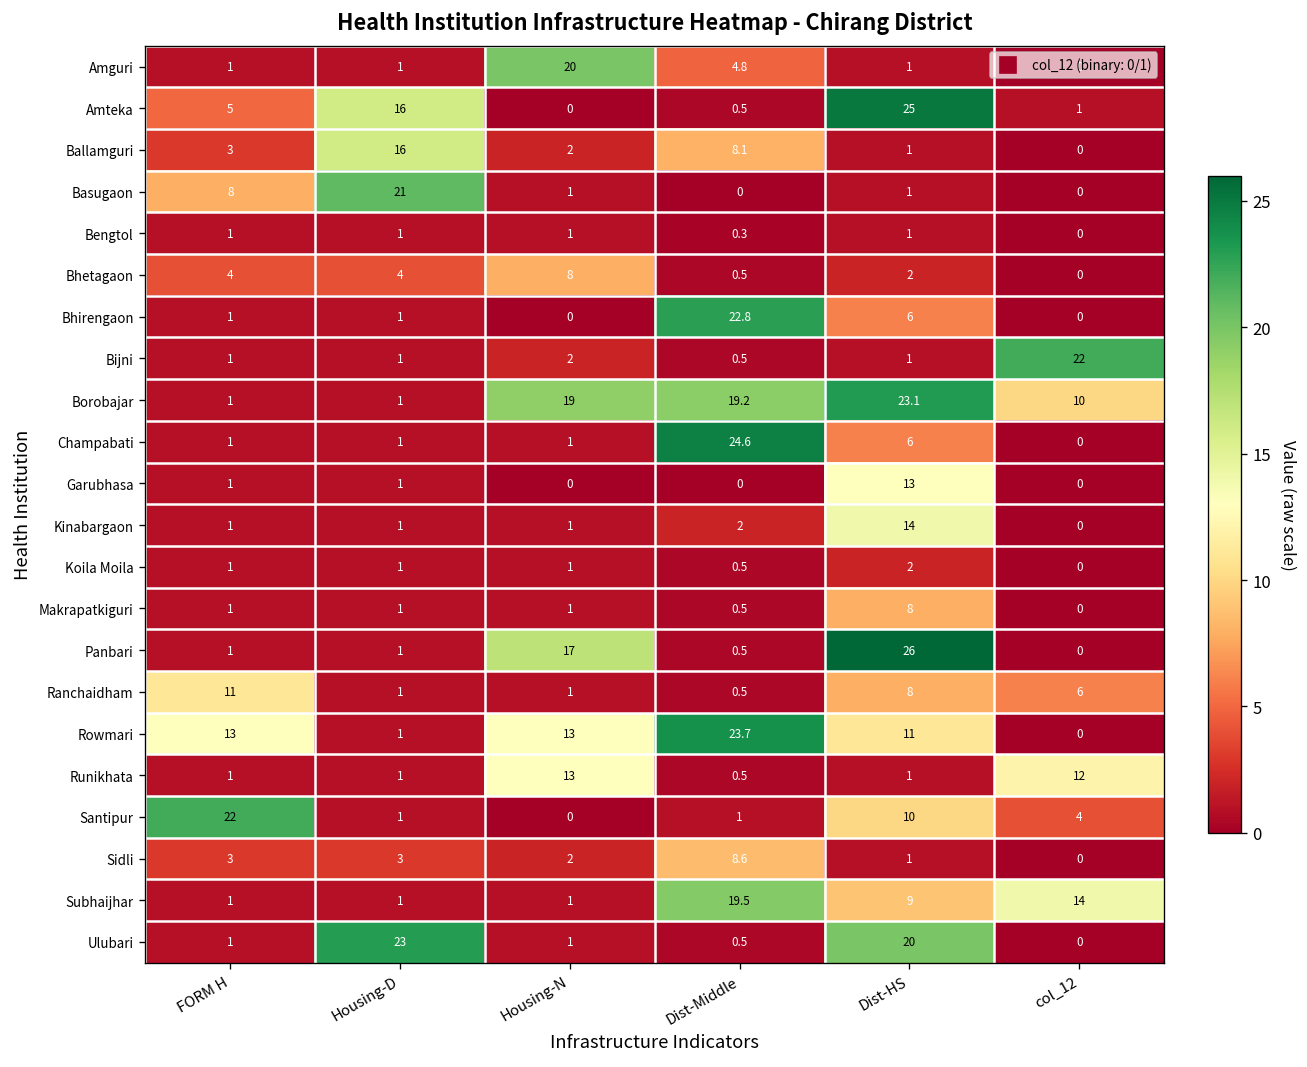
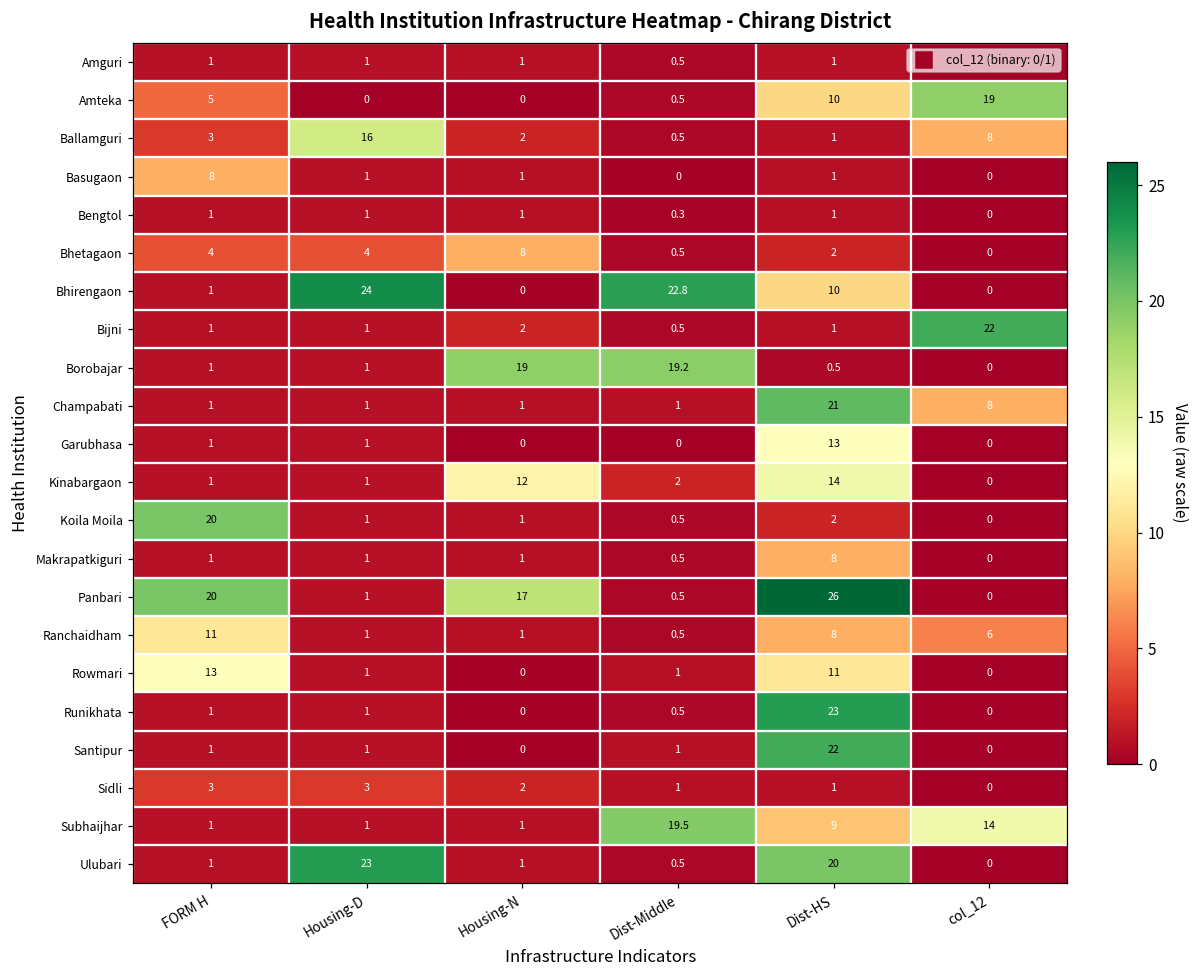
  {
    "Amguri": {
      "FORM H": 1,
      "Housing-D": 1,
-     "Housing-N": 20,
-     "Dist-Middle": 4.8,
+     "Housing-N": 1,
+     "Dist-Middle": 0.5,
      "Dist-HS": 1
    },
    "Amteka": {
      "FORM H": 5,
-     "Housing-D": 16,
+     "Housing-D": 0,
      "Housing-N": 0,
      "Dist-Middle": 0.5,
-     "Dist-HS": 25,
-     "col_12": 1
+     "Dist-HS": 10,
+     "col_12": 19
    },
    "Ballamguri": {
      "FORM H": 3,
      "Housing-D": 16,
      "Housing-N": 2,
-     "Dist-Middle": 8.1,
+     "Dist-Middle": 0.5,
      "Dist-HS": 1,
-     "col_12": 0
+     "col_12": 8
    },
    "Basugaon": {
      "FORM H": 8,
-     "Housing-D": 21,
+     "Housing-D": 1,
      "Housing-N": 1,
      "Dist-Middle": 0,
      "Dist-HS": 1,
      "col_12": 0
    },
    "Bengtol": {
      "FORM H": 1,
      "Housing-D": 1,
      "Housing-N": 1,
      "Dist-Middle": 0.3,
      "Dist-HS": 1,
      "col_12": 0
    },
    "Bhetagaon": {
      "FORM H": 4,
      "Housing-D": 4,
      "Housing-N": 8,
      "Dist-Middle": 0.5,
      "Dist-HS": 2,
      "col_12": 0
    },
    "Bhirengaon": {
      "FORM H": 1,
-     "Housing-D": 1,
+     "Housing-D": 24,
      "Housing-N": 0,
      "Dist-Middle": 22.8,
-     "Dist-HS": 6,
+     "Dist-HS": 10,
      "col_12": 0
    },
    "Bijni": {
      "FORM H": 1,
      "Housing-D": 1,
      "Housing-N": 2,
      "Dist-Middle": 0.5,
      "Dist-HS": 1,
      "col_12": 22
    },
    "Borobajar": {
      "FORM H": 1,
      "Housing-D": 1,
      "Housing-N": 19,
      "Dist-Middle": 19.2,
-     "Dist-HS": 23.1,
-     "col_12": 10
+     "Dist-HS": 0.5,
+     "col_12": 0
    },
    "Champabati": {
      "FORM H": 1,
      "Housing-D": 1,
      "Housing-N": 1,
-     "Dist-Middle": 24.6,
-     "Dist-HS": 6,
-     "col_12": 0
+     "Dist-Middle": 1,
+     "Dist-HS": 21,
+     "col_12": 8
    },
    "Garubhasa": {
      "FORM H": 1,
      "Housing-D": 1,
      "Housing-N": 0,
      "Dist-Middle": 0,
      "Dist-HS": 13,
      "col_12": 0
    },
    "Kinabargaon": {
      "FORM H": 1,
      "Housing-D": 1,
-     "Housing-N": 1,
+     "Housing-N": 12,
      "Dist-Middle": 2,
      "Dist-HS": 14,
      "col_12": 0
    },
    "Koila Moila": {
-     "FORM H": 1,
+     "FORM H": 20,
      "Housing-D": 1,
      "Housing-N": 1,
      "Dist-Middle": 0.5,
      "Dist-HS": 2,
      "col_12": 0
    },
    "Makrapatkiguri": {
      "FORM H": 1,
      "Housing-D": 1,
      "Housing-N": 1,
      "Dist-Middle": 0.5,
      "Dist-HS": 8,
      "col_12": 0
    },
    "Panbari": {
-     "FORM H": 1,
+     "FORM H": 20,
      "Housing-D": 1,
      "Housing-N": 17,
      "Dist-Middle": 0.5,
      "Dist-HS": 26,
      "col_12": 0
    },
    "Ranchaidham": {
      "FORM H": 11,
      "Housing-D": 1,
      "Housing-N": 1,
      "Dist-Middle": 0.5,
      "Dist-HS": 8,
      "col_12": 6
    },
    "Rowmari": {
      "FORM H": 13,
      "Housing-D": 1,
-     "Housing-N": 13,
-     "Dist-Middle": 23.7,
+     "Housing-N": 0,
+     "Dist-Middle": 1,
      "Dist-HS": 11,
      "col_12": 0
    },
    "Runikhata": {
      "FORM H": 1,
      "Housing-D": 1,
-     "Housing-N": 13,
+     "Housing-N": 0,
      "Dist-Middle": 0.5,
-     "Dist-HS": 1,
-     "col_12": 12
+     "Dist-HS": 23,
+     "col_12": 0
    },
    "Santipur": {
-     "FORM H": 22,
+     "FORM H": 1,
      "Housing-D": 1,
      "Housing-N": 0,
      "Dist-Middle": 1,
-     "Dist-HS": 10,
-     "col_12": 4
+     "Dist-HS": 22,
+     "col_12": 0
    },
    "Sidli": {
      "FORM H": 3,
      "Housing-D": 3,
      "Housing-N": 2,
-     "Dist-Middle": 8.6,
+     "Dist-Middle": 1,
      "Dist-HS": 1,
      "col_12": 0
    },
    "Subhaijhar": {
      "FORM H": 1,
      "Housing-D": 1,
      "Housing-N": 1,
      "Dist-Middle": 19.5,
      "Dist-HS": 9,
      "col_12": 14
    },
    "Ulubari": {
      "FORM H": 1,
      "Housing-D": 23,
      "Housing-N": 1,
      "Dist-Middle": 0.5,
      "Dist-HS": 20,
      "col_12": 0
    }
  }
